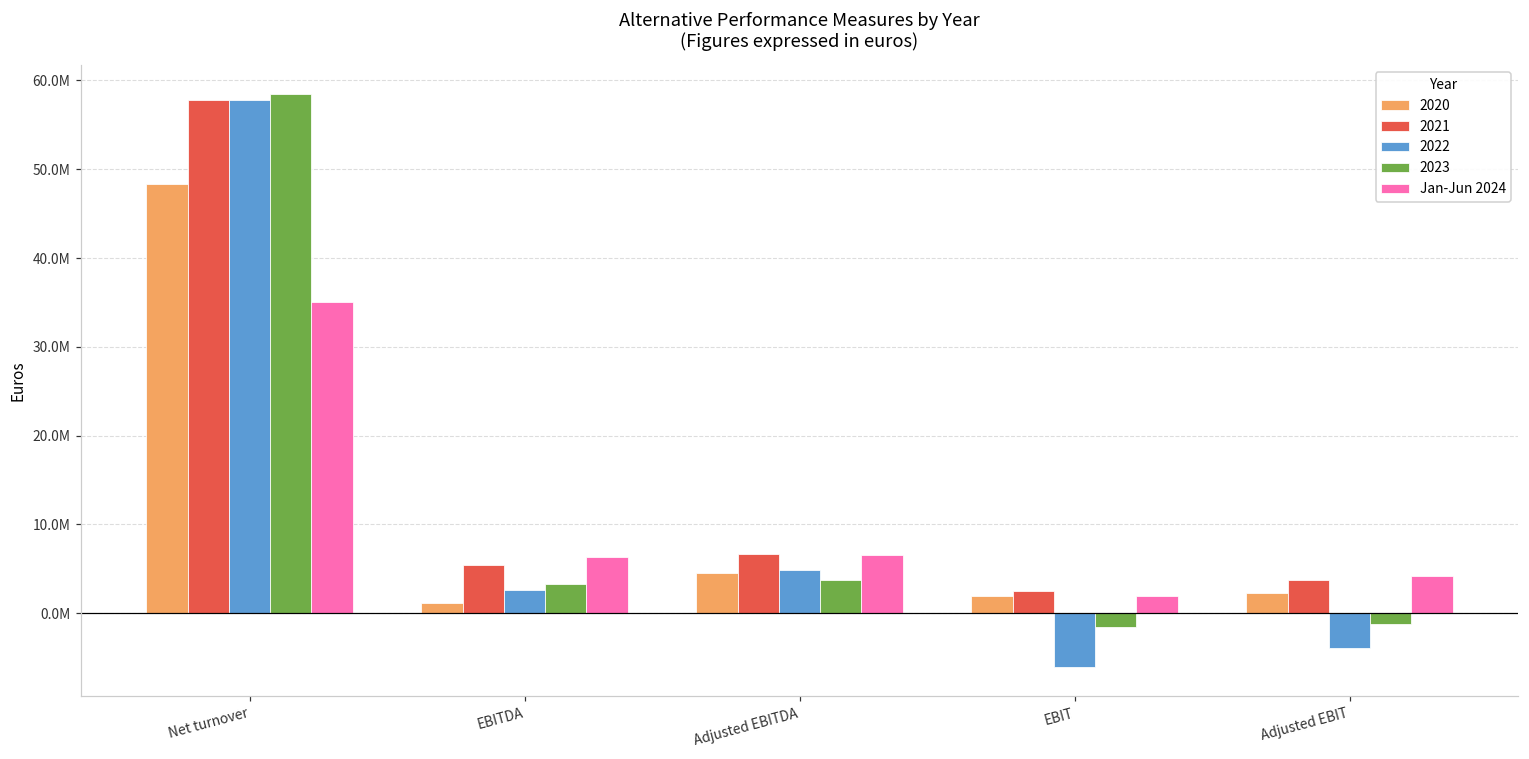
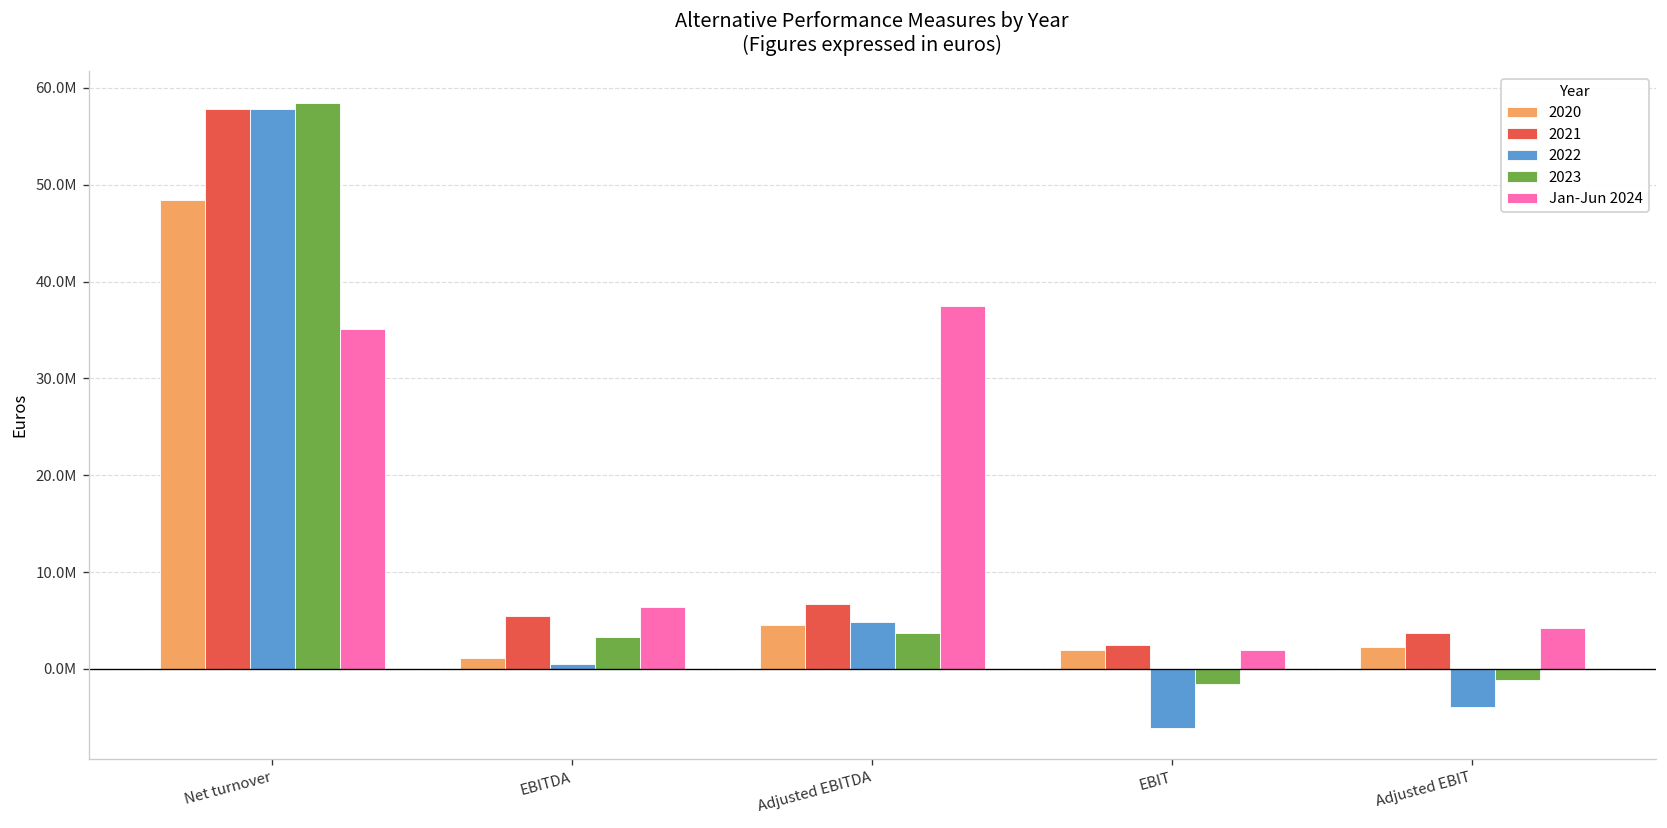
  {
    "2020": {
      "Net turnover": 48000000,
      "EBITDA": 1000000,
      "Adjusted EBITDA": 5000000,
      "EBIT": 2000000,
      "Adjusted EBIT": 2000000
    },
    "2021": {
      "Net turnover": 58000000,
      "EBITDA": 5000000,
      "Adjusted EBITDA": 7000000,
      "EBIT": 2000000,
      "Adjusted EBIT": 4000000
    },
    "2022": {
      "Net turnover": 58000000,
-     "EBITDA": 3000000,
+     "EBITDA": 1000000,
      "Adjusted EBITDA": 5000000,
      "EBIT": -6000000,
      "Adjusted EBIT": -4000000
    },
    "2023": {
      "Net turnover": 58000000,
      "EBITDA": 3000000,
      "Adjusted EBITDA": 4000000,
      "EBIT": -2000000,
      "Adjusted EBIT": -1000000
    },
    "Jan-Jun 2024": {
      "Net turnover": 35000000,
      "EBITDA": 6000000,
-     "Adjusted EBITDA": 7000000,
+     "Adjusted EBITDA": 37000000,
      "EBIT": 2000000,
      "Adjusted EBIT": 4000000
    }
  }
